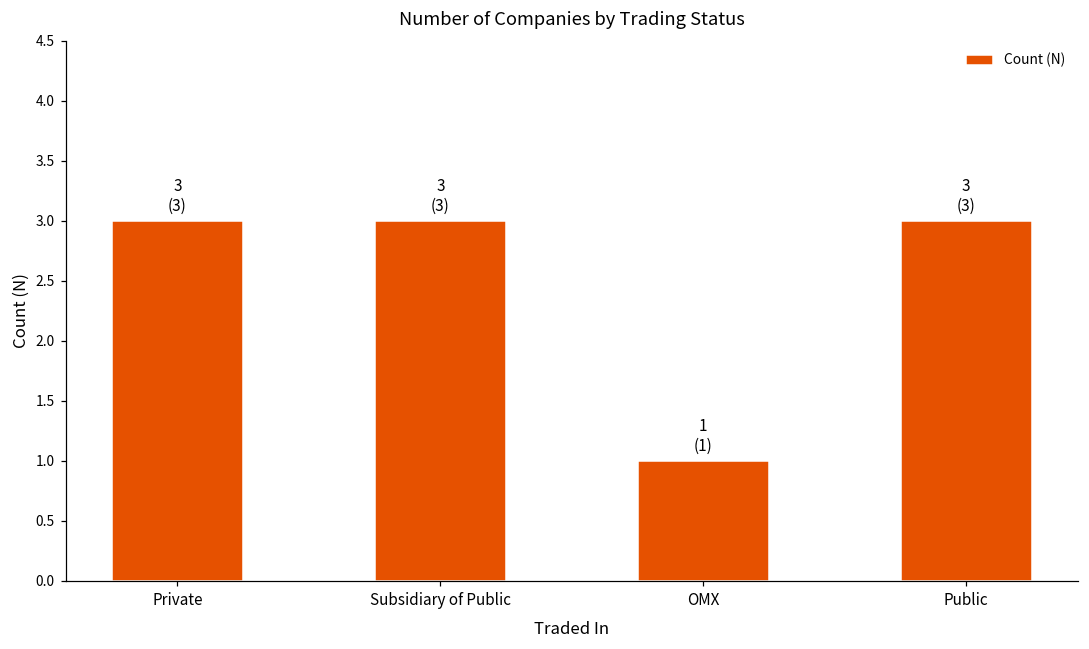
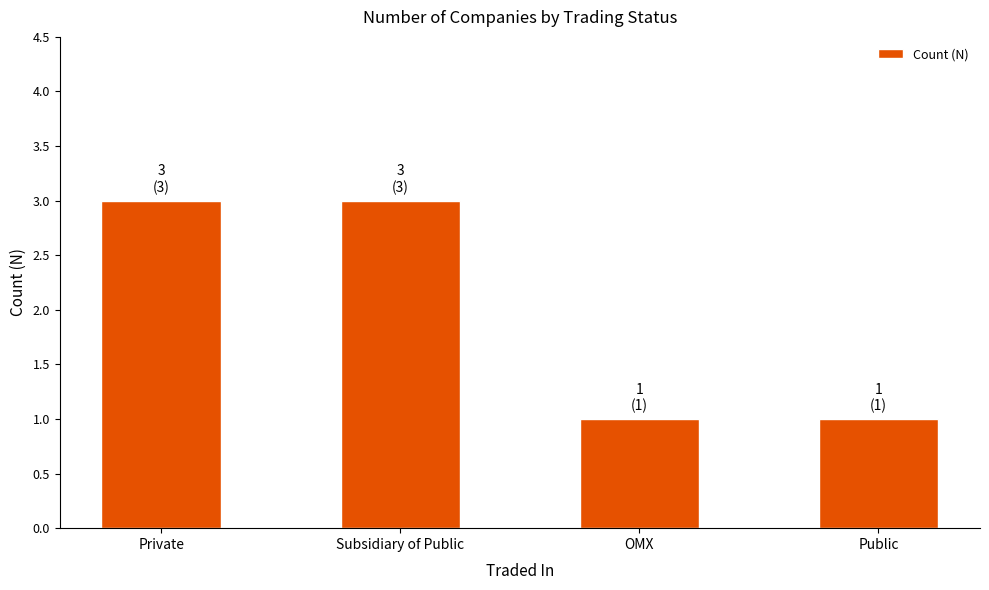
  {
    "Private": "3",
    "Subsidiary of Public": "3",
    "OMX": "1",
-   "Public": "3 (3)"
+   "Public": "1 (1)"
  }
